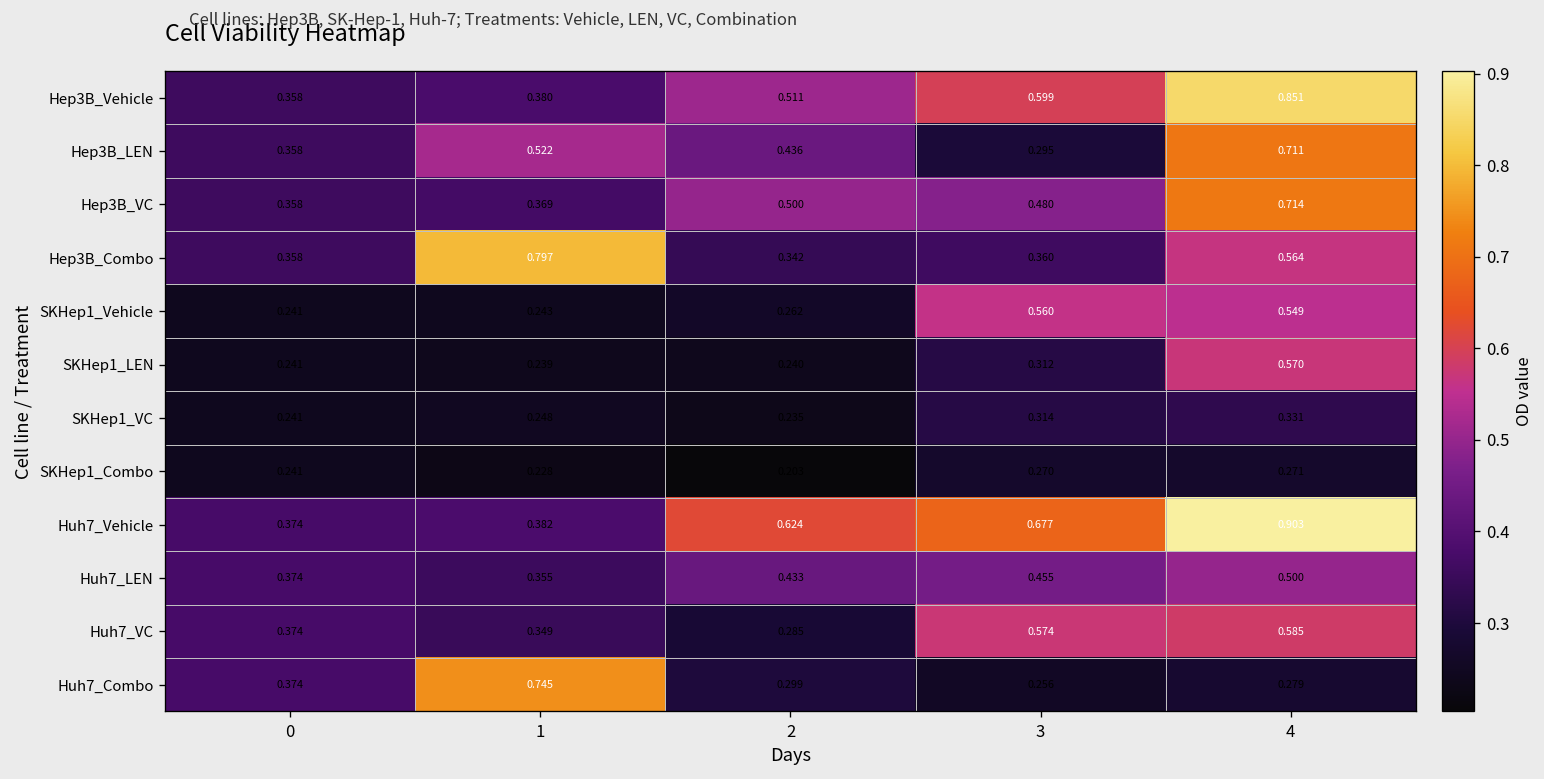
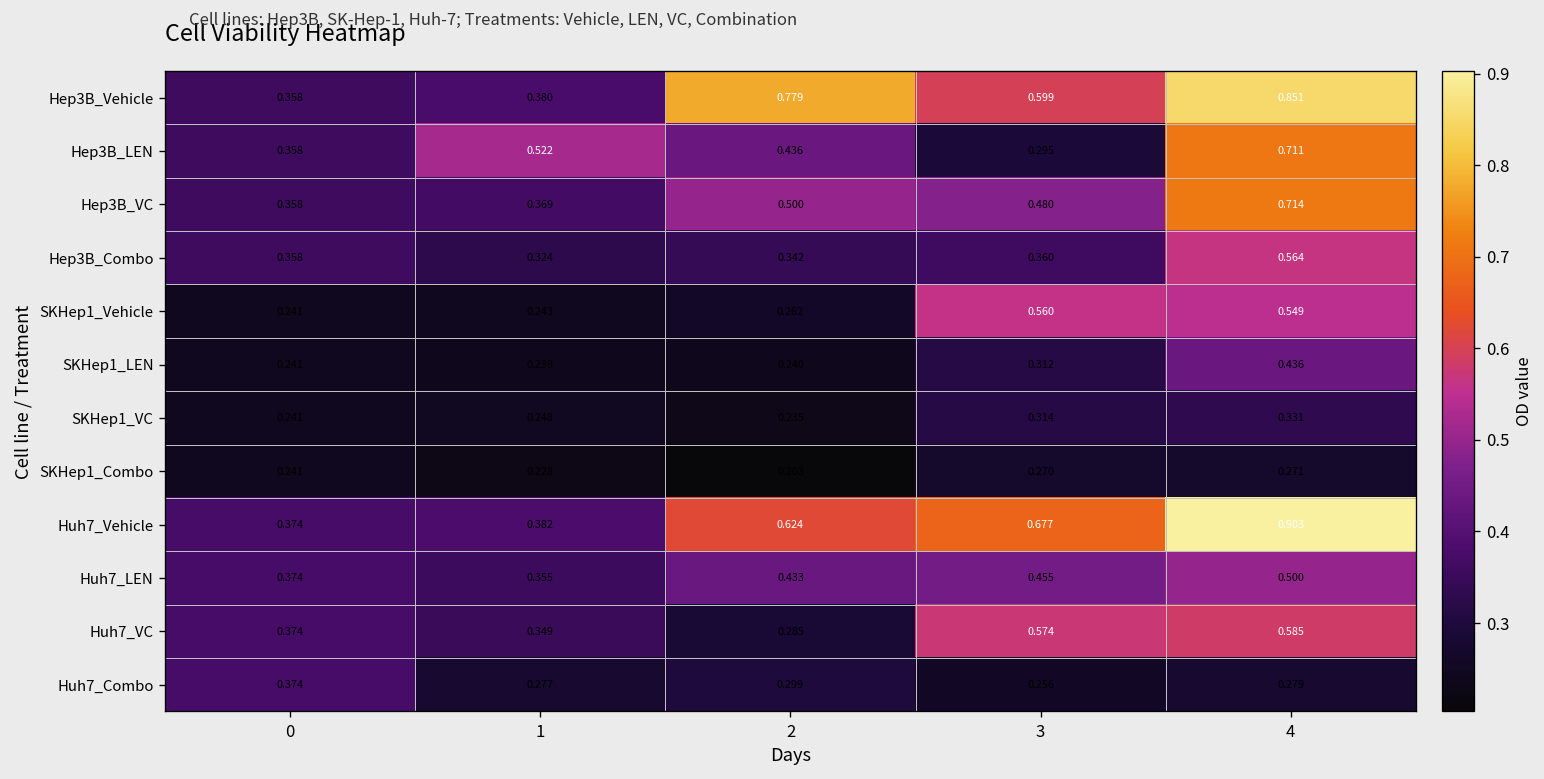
  {
    "Hep3B_Vehicle": {
      "0": 0.358,
      "1": 0.380,
-     "2": 0.511,
+     "2": 0.779,
      "3": 0.599,
      "4": 0.851
    },
    "Hep3B_LEN": {
      "0": 0.358,
      "1": 0.522,
      "2": 0.436,
      "3": 0.295,
      "4": 0.711
    },
    "Hep3B_VC": {
      "0": 0.358,
      "1": 0.369,
      "2": 0.500,
      "3": 0.480,
      "4": 0.714
    },
    "Hep3B_Combo": {
      "0": 0.358,
-     "1": 0.797,
+     "1": 0.324,
      "2": 0.342,
      "3": 0.360,
      "4": 0.564
    },
    "SKHep1_Vehicle": {
      "3": 0.560,
      "4": 0.549
    },
    "SKHep1_LEN": {
      "3": 0.312,
-     "4": 0.570
+     "4": 0.436
    },
    "SKHep1_VC": {
      "3": 0.314,
      "4": 0.331
    },
    "Huh7_Vehicle": {
      "0": 0.374,
      "1": 0.382,
      "2": 0.624,
      "3": 0.677,
      "4": 0.903
    },
    "Huh7_LEN": {
      "0": 0.374,
      "1": 0.355,
      "2": 0.433,
      "3": 0.455,
      "4": 0.500
    },
    "Huh7_VC": {
      "0": 0.374,
      "1": 0.349,
      "2": 0.285,
      "3": 0.574,
      "4": 0.585
    },
    "Huh7_Combo": {
      "0": 0.374,
-     "1": 0.745,
+     "1": 0.277,
      "2": 0.299,
      "4": 0.279
    }
  }
